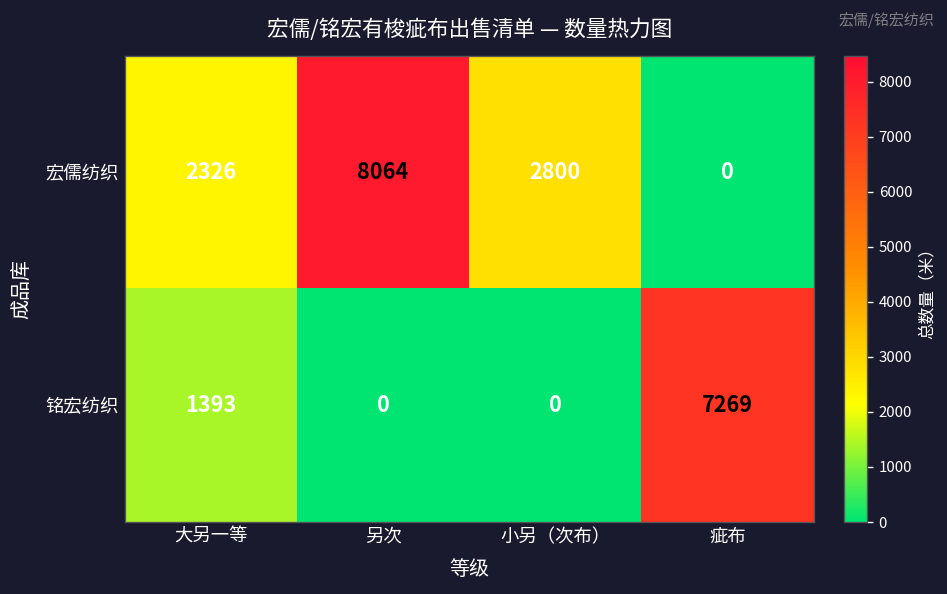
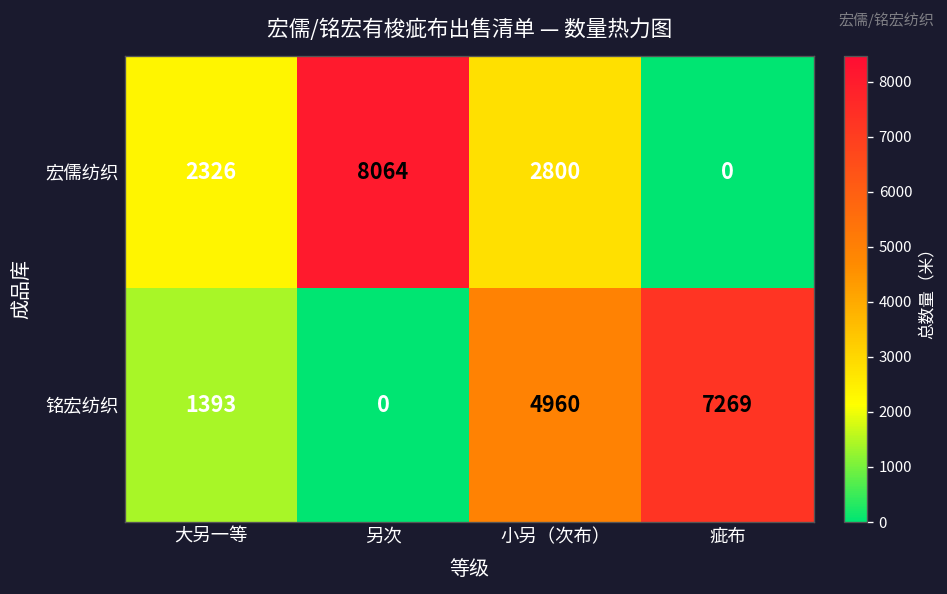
  {
    "宏儒纺织": {
      "大另一等": 2326,
      "另次": 8064,
      "小另（次布）": 2800,
      "疵布": 0
    },
    "铭宏纺织": {
      "大另一等": 1393,
      "另次": 0,
-     "小另（次布）": 0,
+     "小另（次布）": 4960,
      "疵布": 7269
    }
  }
